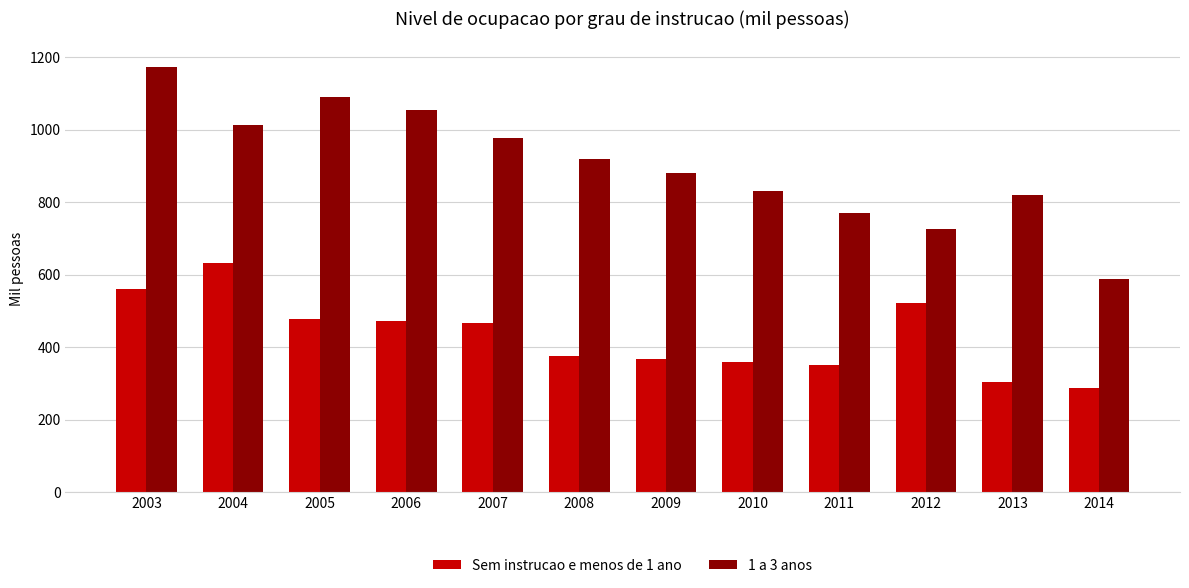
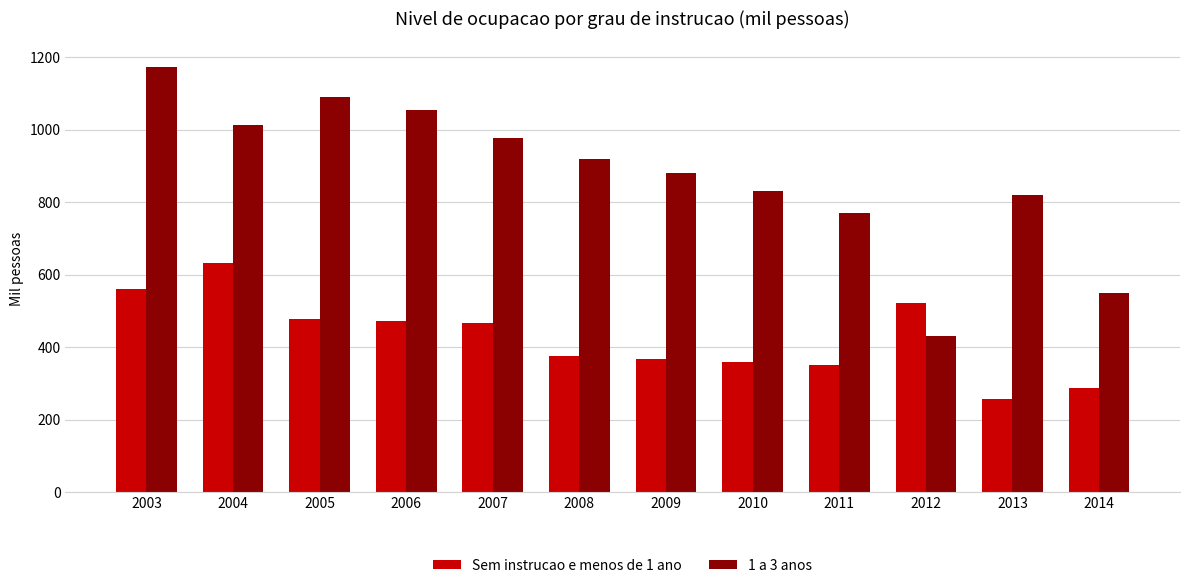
  {
    "Sem instrucao e menos de 1 ano": {
      "2003": 560,
      "2004": 630,
      "2005": 480,
      "2006": 470,
      "2007": 470,
      "2008": 380,
      "2009": 370,
      "2010": 360,
      "2011": 350,
      "2012": 520,
-     "2013": 300,
+     "2013": 260,
      "2014": 290
    },
    "1 a 3 anos": {
      "2003": 1170,
      "2004": 1010,
      "2005": 1090,
      "2006": 1060,
      "2007": 980,
      "2008": 920,
      "2009": 880,
      "2010": 830,
      "2011": 770,
-     "2012": 730,
+     "2012": 430,
      "2013": 820,
-     "2014": 590
+     "2014": 550
    }
  }
